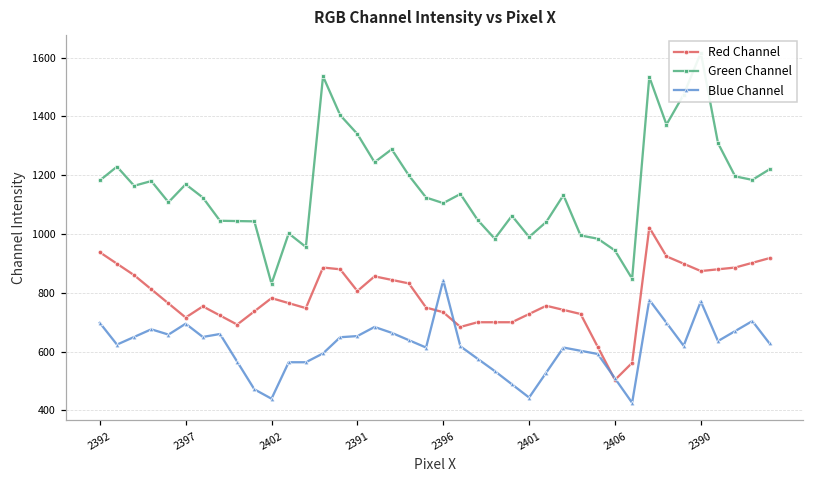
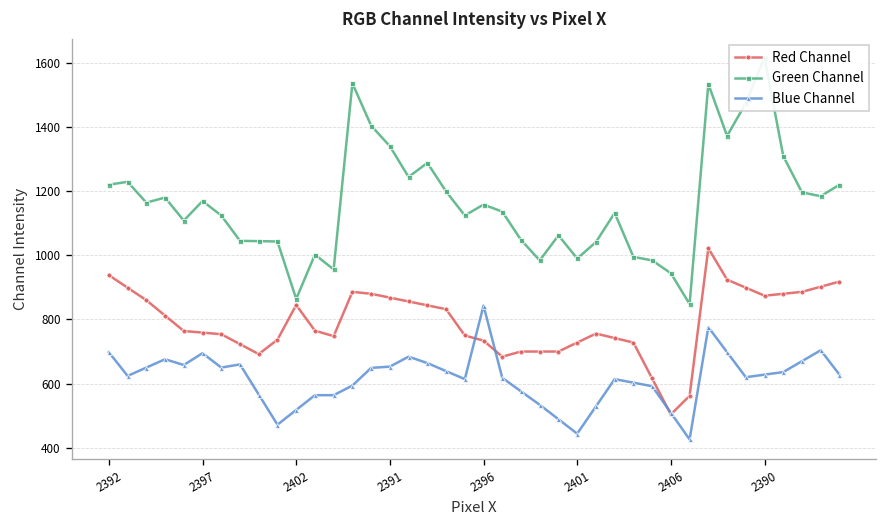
  {
    "Red Channel": {
      "2392": 940,
-     "2397": 720,
-     "2402": 780,
-     "2391": 810,
+     "2397": 760,
+     "2402": 850,
+     "2391": 870,
      "2396": 730,
      "2401": 730,
      "2390": 870
    },
    "Green Channel": {
-     "2392": 1180,
+     "2392": 1220,
      "2397": 1170,
-     "2402": 830,
+     "2402": 860,
      "2391": 1340,
-     "2396": 1110,
+     "2396": 1160,
      "2401": 990,
      "2406": 940
    },
    "Blue Channel": {
      "2392": 700,
      "2397": 700,
-     "2402": 440,
+     "2402": 520,
      "2391": 650,
      "2396": 840,
      "2401": 440,
-     "2390": 770
+     "2390": 630
    }
  }
